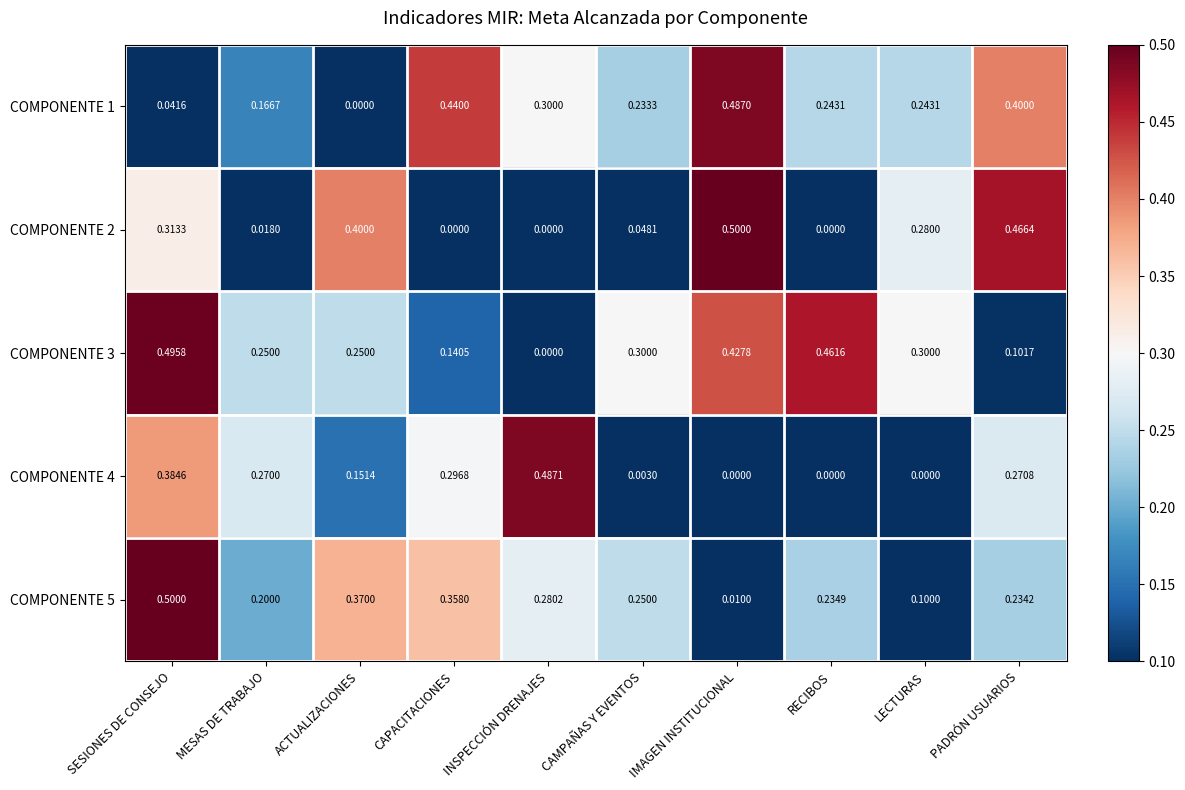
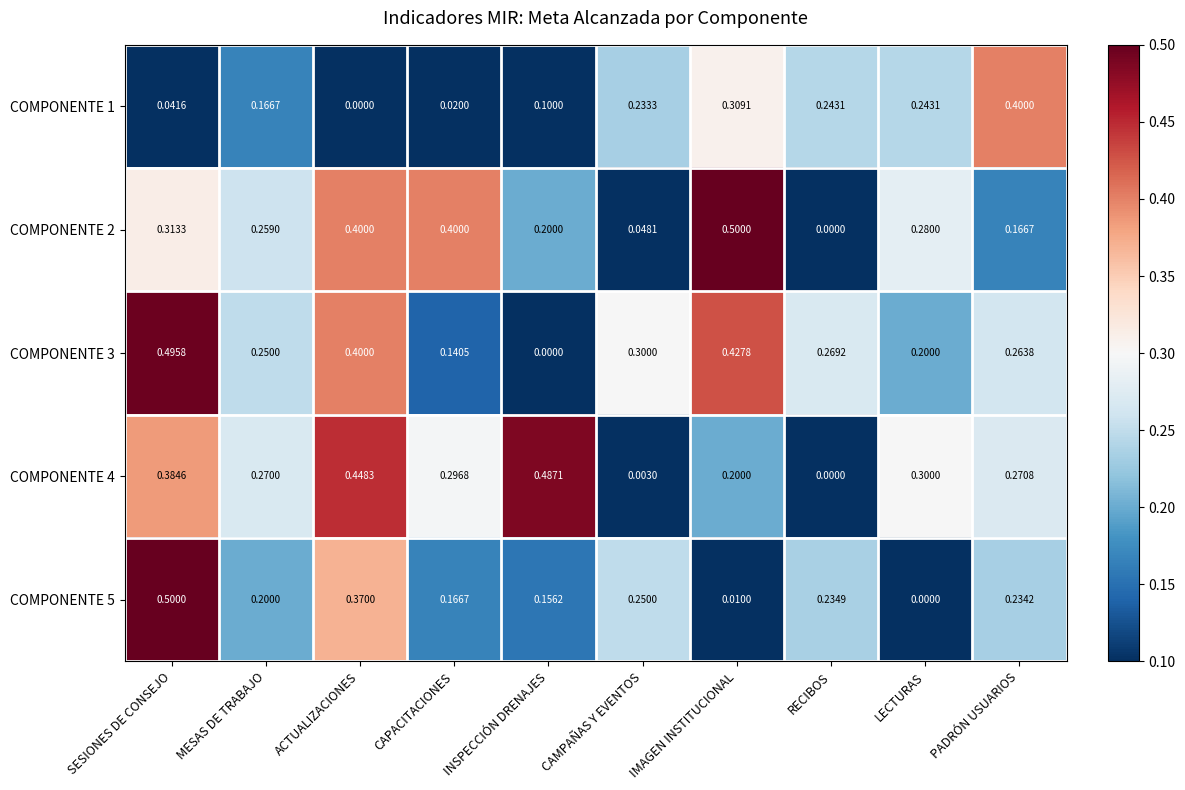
  {
    "COMPONENTE 1": {
      "SESIONES DE CONSEJO": 0.0416,
      "MESAS DE TRABAJO": 0.1667,
      "ACTUALIZACIONES": 0.0000,
-     "CAPACITACIONES": 0.4400,
-     "INSPECCIÓN DRENAJES": 0.3000,
+     "CAPACITACIONES": 0.0200,
+     "INSPECCIÓN DRENAJES": 0.1000,
      "CAMPAÑAS Y EVENTOS": 0.2333,
-     "IMAGEN INSTITUCIONAL": 0.4870,
+     "IMAGEN INSTITUCIONAL": 0.3091,
      "RECIBOS": 0.2431,
      "LECTURAS": 0.2431,
      "PADRÓN USUARIOS": 0.4000
    },
    "COMPONENTE 2": {
      "SESIONES DE CONSEJO": 0.3133,
-     "MESAS DE TRABAJO": 0.0180,
+     "MESAS DE TRABAJO": 0.2590,
      "ACTUALIZACIONES": 0.4000,
-     "CAPACITACIONES": 0.0000,
-     "INSPECCIÓN DRENAJES": 0.0000,
+     "CAPACITACIONES": 0.4000,
+     "INSPECCIÓN DRENAJES": 0.2000,
      "CAMPAÑAS Y EVENTOS": 0.0481,
      "IMAGEN INSTITUCIONAL": 0.5000,
      "RECIBOS": 0.0000,
      "LECTURAS": 0.2800,
-     "PADRÓN USUARIOS": 0.4664
+     "PADRÓN USUARIOS": 0.1667
    },
    "COMPONENTE 3": {
      "SESIONES DE CONSEJO": 0.4958,
      "MESAS DE TRABAJO": 0.2500,
-     "ACTUALIZACIONES": 0.2500,
+     "ACTUALIZACIONES": 0.4000,
      "CAPACITACIONES": 0.1405,
      "INSPECCIÓN DRENAJES": 0.0000,
      "CAMPAÑAS Y EVENTOS": 0.3000,
      "IMAGEN INSTITUCIONAL": 0.4278,
-     "RECIBOS": 0.4616,
-     "LECTURAS": 0.3000,
-     "PADRÓN USUARIOS": 0.1017
+     "RECIBOS": 0.2692,
+     "LECTURAS": 0.2000,
+     "PADRÓN USUARIOS": 0.2638
    },
    "COMPONENTE 4": {
      "SESIONES DE CONSEJO": 0.3846,
      "MESAS DE TRABAJO": 0.2700,
-     "ACTUALIZACIONES": 0.1514,
+     "ACTUALIZACIONES": 0.4483,
      "CAPACITACIONES": 0.2968,
      "INSPECCIÓN DRENAJES": 0.4871,
      "CAMPAÑAS Y EVENTOS": 0.0030,
-     "IMAGEN INSTITUCIONAL": 0.0000,
+     "IMAGEN INSTITUCIONAL": 0.2000,
      "RECIBOS": 0.0000,
-     "LECTURAS": 0.0000,
+     "LECTURAS": 0.3000,
      "PADRÓN USUARIOS": 0.2708
    },
    "COMPONENTE 5": {
      "SESIONES DE CONSEJO": 0.5000,
      "MESAS DE TRABAJO": 0.2000,
      "ACTUALIZACIONES": 0.3700,
-     "CAPACITACIONES": 0.3580,
-     "INSPECCIÓN DRENAJES": 0.2802,
+     "CAPACITACIONES": 0.1667,
+     "INSPECCIÓN DRENAJES": 0.1562,
      "CAMPAÑAS Y EVENTOS": 0.2500,
      "IMAGEN INSTITUCIONAL": 0.0100,
      "RECIBOS": 0.2349,
-     "LECTURAS": 0.1000,
+     "LECTURAS": 0.0000,
      "PADRÓN USUARIOS": 0.2342
    }
  }
